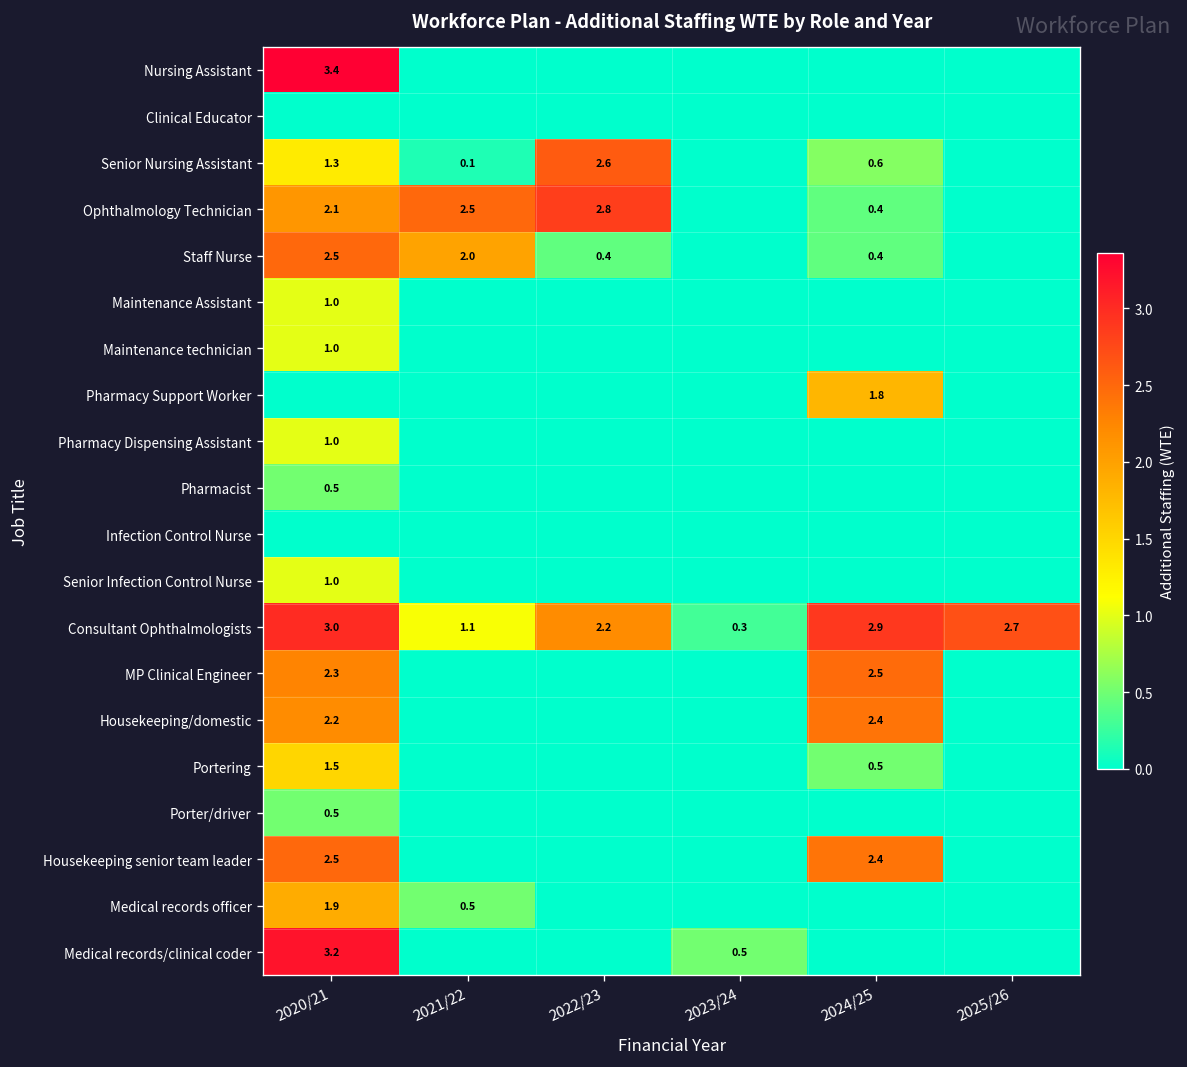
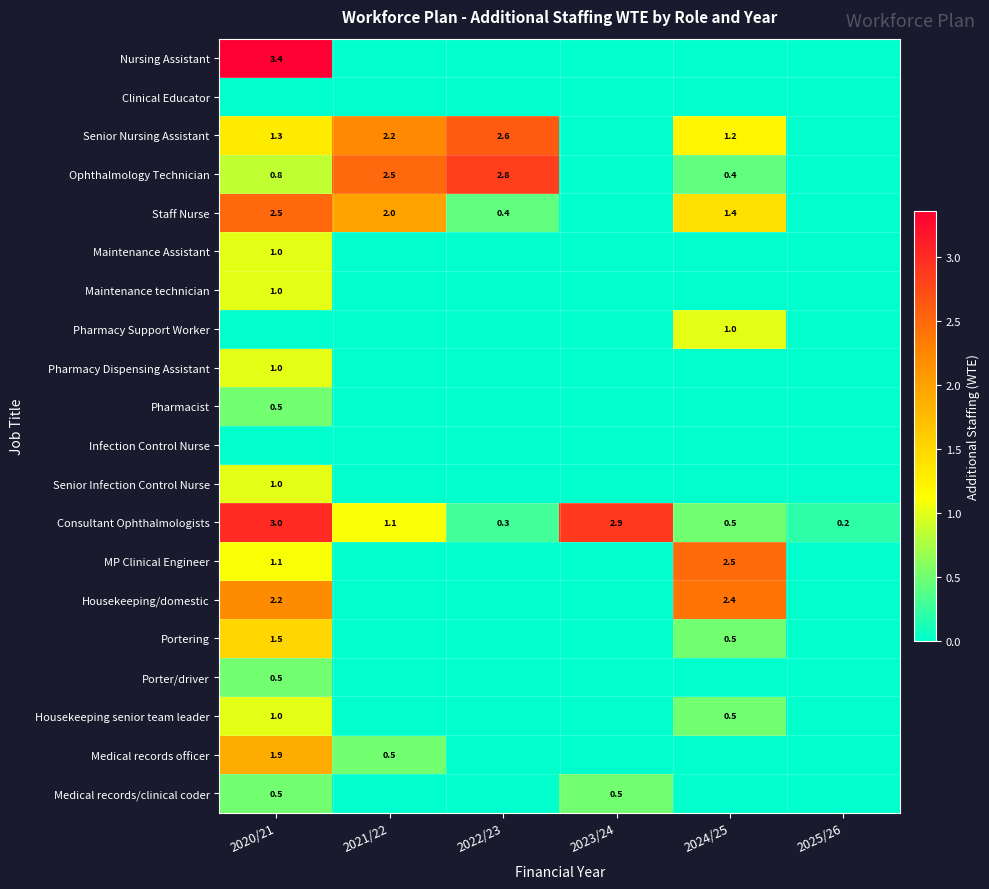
  {
    "Nursing Assistant": {
      "2020/21": 3.4
    },
    "Senior Nursing Assistant": {
      "2020/21": 1.3,
-     "2021/22": 0.1,
+     "2021/22": 2.2,
      "2022/23": 2.6,
-     "2024/25": 0.6
+     "2024/25": 1.2
    },
    "Ophthalmology Technician": {
-     "2020/21": 2.1,
+     "2020/21": 0.8,
      "2021/22": 2.5,
      "2022/23": 2.8,
      "2024/25": 0.4
    },
    "Staff Nurse": {
      "2020/21": 2.5,
      "2021/22": 2.0,
      "2022/23": 0.4,
-     "2024/25": 0.4
+     "2024/25": 1.4
    },
    "Maintenance Assistant": {
      "2020/21": 1.0
    },
    "Maintenance technician": {
      "2020/21": 1.0
    },
    "Pharmacy Support Worker": {
-     "2024/25": 1.8
+     "2024/25": 1.0
    },
    "Pharmacy Dispensing Assistant": {
      "2020/21": 1.0
    },
    "Pharmacist": {
      "2020/21": 0.5
    },
    "Senior Infection Control Nurse": {
      "2020/21": 1.0
    },
    "Consultant Ophthalmologists": {
      "2020/21": 3.0,
      "2021/22": 1.1,
-     "2022/23": 2.2,
-     "2023/24": 0.3,
-     "2024/25": 2.9,
-     "2025/26": 2.7
+     "2022/23": 0.3,
+     "2023/24": 2.9,
+     "2024/25": 0.5,
+     "2025/26": 0.2
    },
    "MP Clinical Engineer": {
-     "2020/21": 2.3,
+     "2020/21": 1.1,
      "2024/25": 2.5
    },
    "Housekeeping/domestic": {
      "2020/21": 2.2,
      "2024/25": 2.4
    },
    "Portering": {
      "2020/21": 1.5,
      "2024/25": 0.5
    },
    "Porter/driver": {
      "2020/21": 0.5
    },
    "Housekeeping senior team leader": {
-     "2020/21": 2.5,
-     "2024/25": 2.4
+     "2020/21": 1.0,
+     "2024/25": 0.5
    },
    "Medical records officer": {
      "2020/21": 1.9,
      "2021/22": 0.5
    },
    "Medical records/clinical coder": {
-     "2020/21": 3.2,
+     "2020/21": 0.5,
      "2023/24": 0.5
    }
  }
